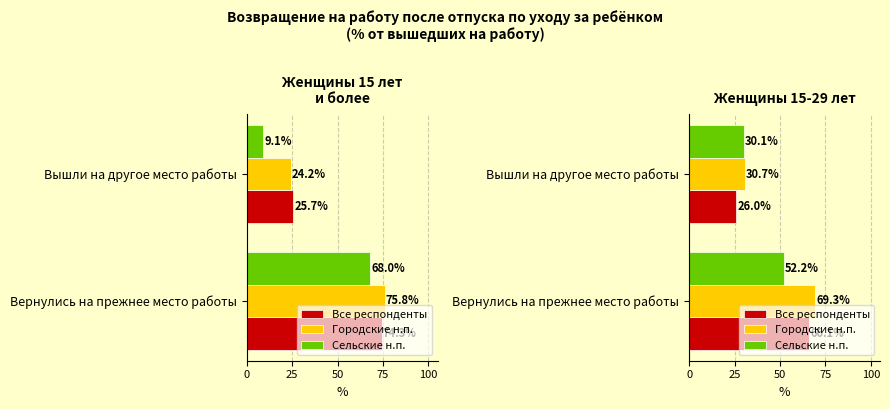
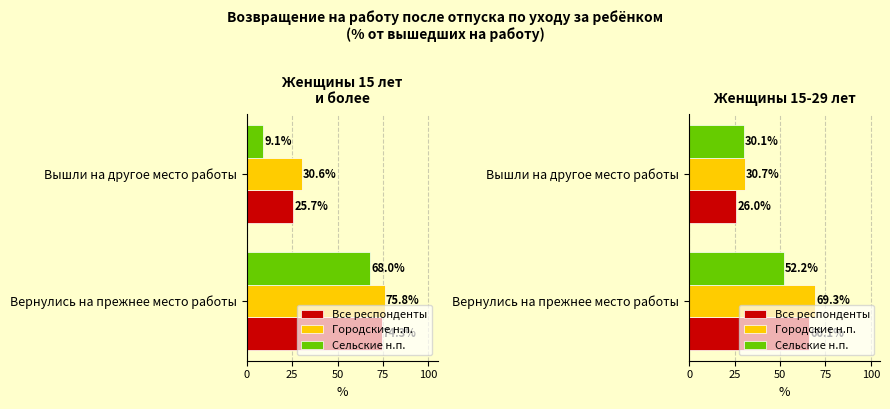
  {
    "Женщины 15 лет и более": {
      "Все респонденты": {
        "Вышли на другое место работы": "25.7%"
      },
      "Городские н.п.": {
-       "Вышли на другое место работы": "24.2%"
+       "Вышли на другое место работы": "30.6%"
      },
      "Сельские н.п.": {
        "Вышли на другое место работы": "9.1%",
        "Вернулись на прежнее место работы": "68.0%"
      }
    },
    "Женщины 15-29 лет": {
      "Все респонденты": {
        "Вышли на другое место работы": "26.0%"
      },
      "Городские н.п.": {
        "Вышли на другое место работы": "30.7%"
      },
      "Сельские н.п.": {
        "Вышли на другое место работы": "30.1%",
        "Вернулись на прежнее место работы": "52.2%"
      }
    }
  }
